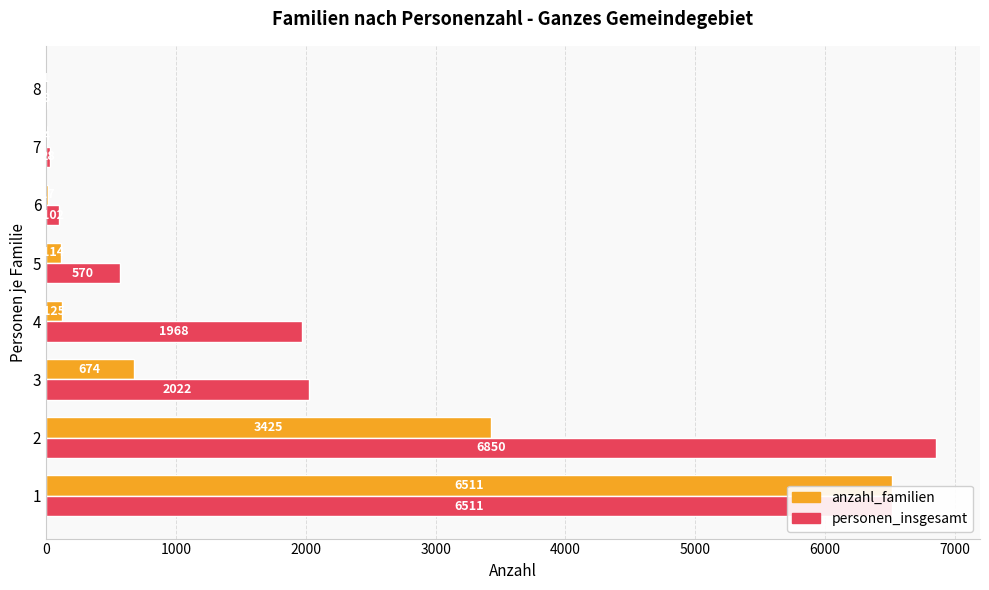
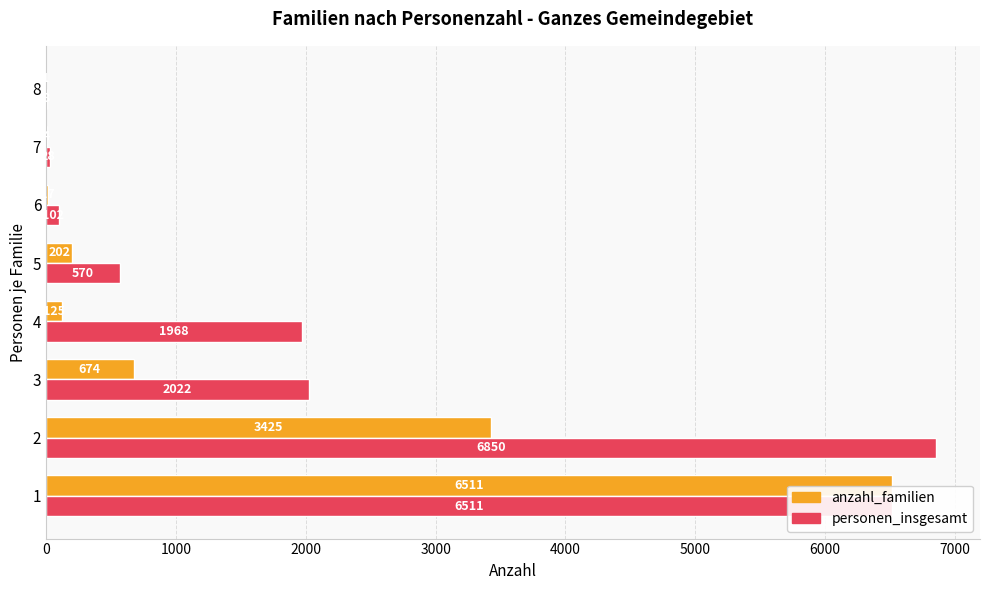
  {
    "anzahl_familien": {
-     "5": 114,
+     "5": 202,
      "4": 125,
      "3": 674,
      "2": 3425
    },
    "personen_insgesamt": {
      "6": 102,
      "5": 570,
      "4": 1968,
      "3": 2022,
      "2": 6850
    }
  }
